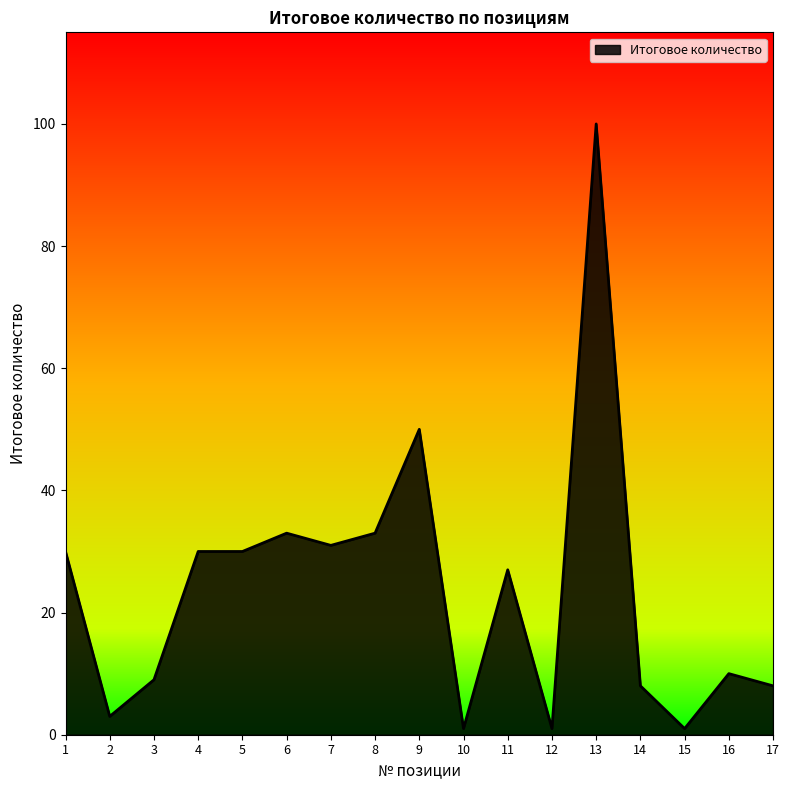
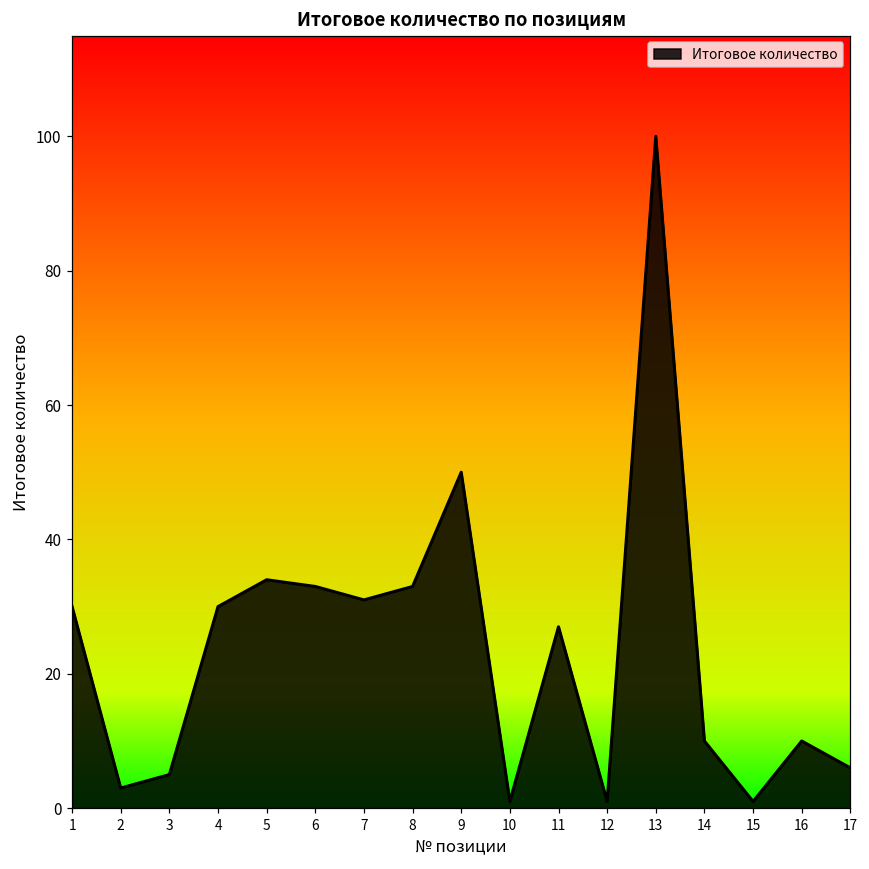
  {
    "1": 30,
    "2": 3,
-   "3": 9,
+   "3": 5,
    "4": 30,
-   "5": 30,
+   "5": 34,
    "6": 33,
    "7": 31,
    "8": 33,
    "9": 50,
    "10": 1,
    "11": 27,
    "12": 1,
    "13": 100,
-   "14": 8,
+   "14": 10,
    "15": 1,
    "16": 10,
-   "17": 8
+   "17": 6
  }
